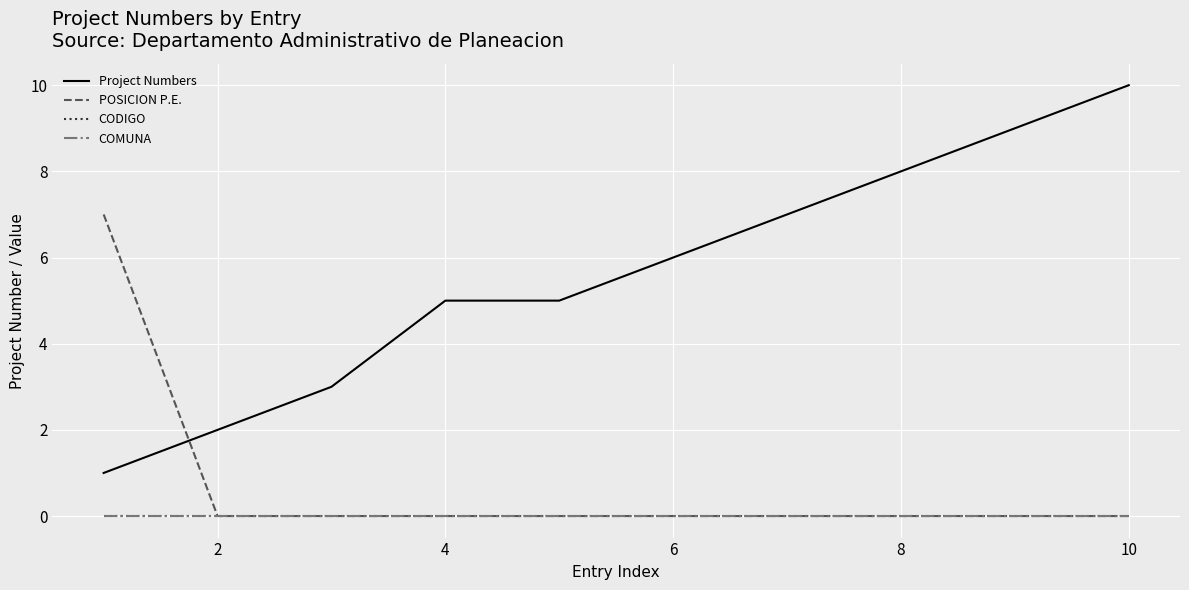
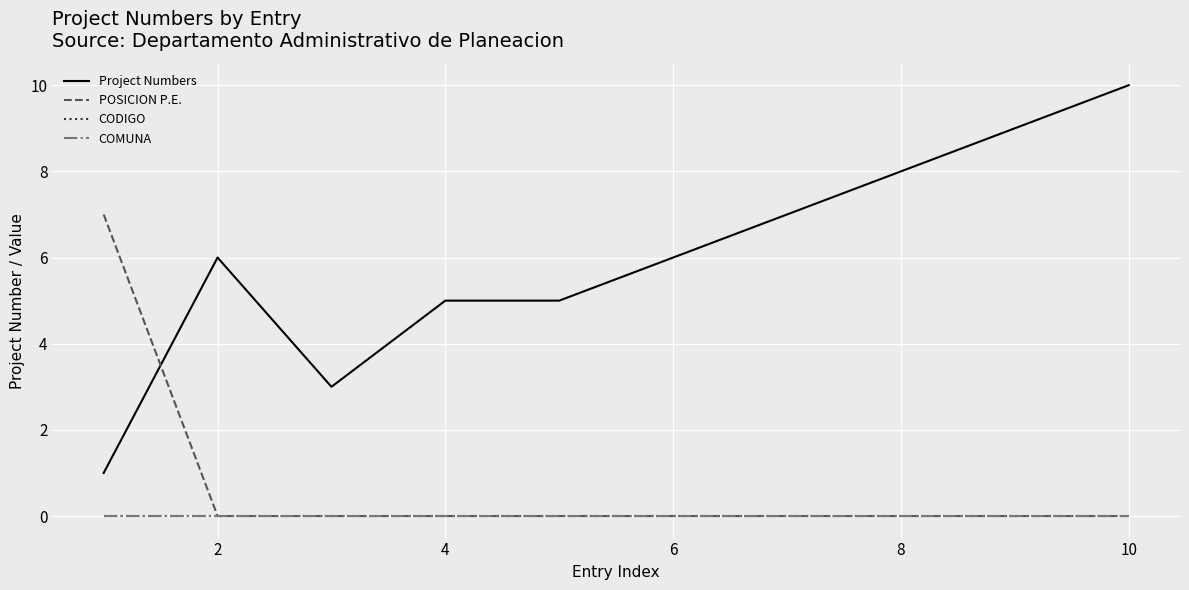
  {
    "Project Numbers": {
-     "2": 2,
+     "2": 6,
      "4": 5,
      "10": 10
    }
  }
